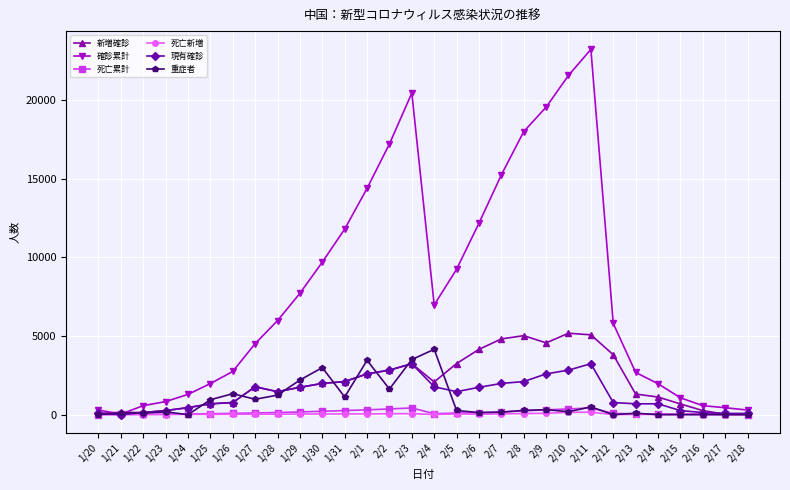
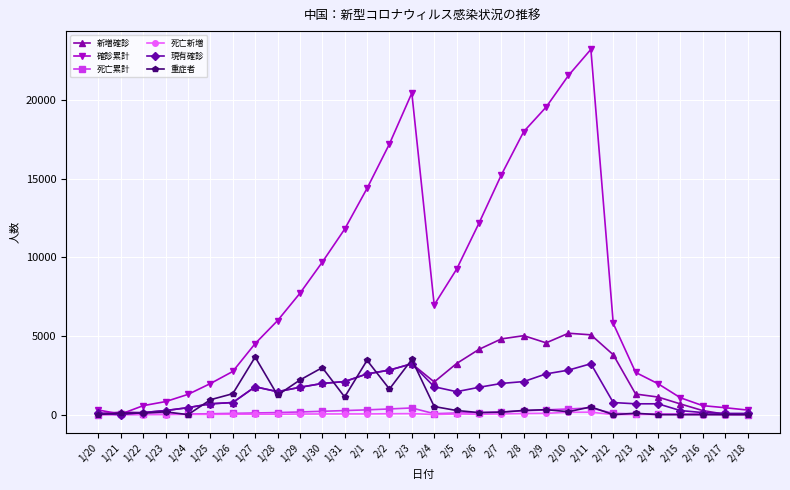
  {
    "重症者": {
      "1/25": 900,
      "1/26": 1300,
-     "1/27": 1000,
+     "1/27": 3700,
      "1/28": 1200,
      "1/29": 2200,
      "1/30": 3000,
      "1/31": 1100,
      "2/1": 3500,
      "2/2": 1600,
      "2/3": 3500,
-     "2/4": 4200
+     "2/4": 500
    }
  }
